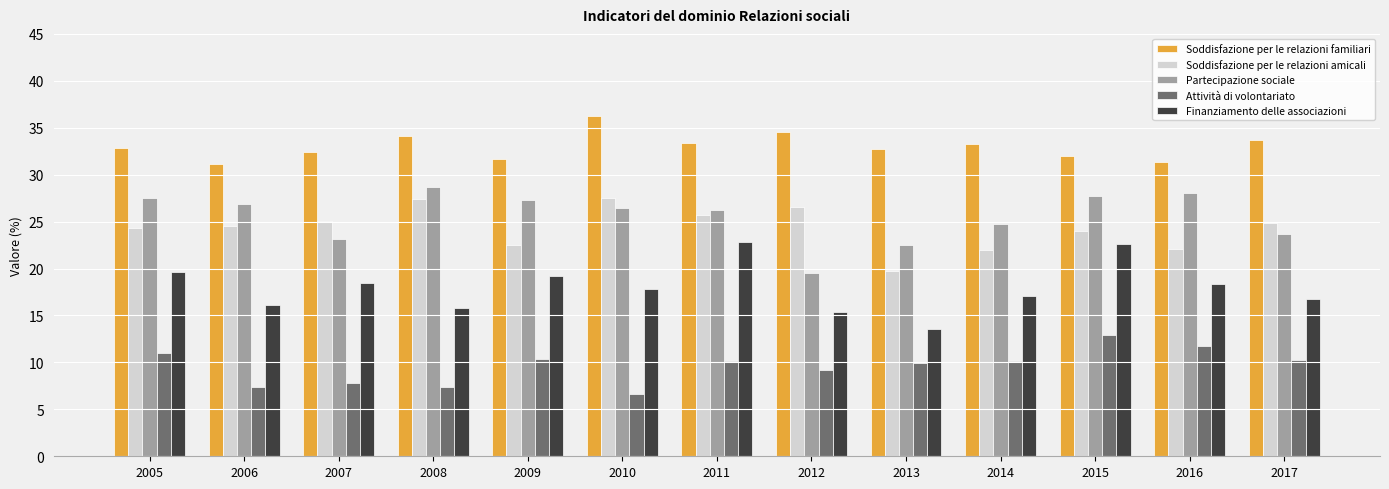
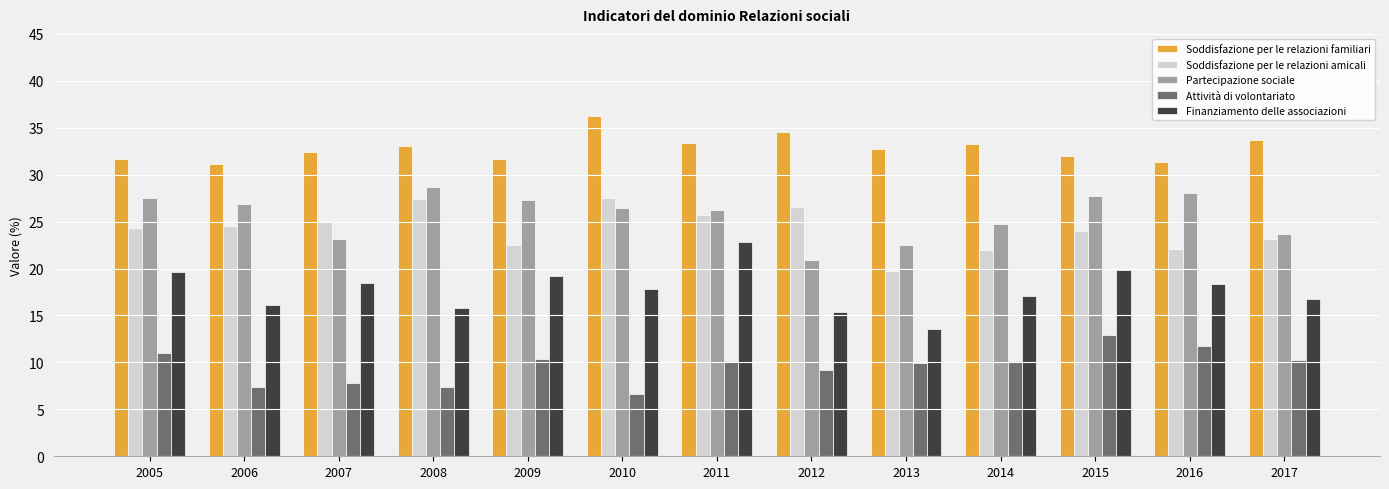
  {
    "Soddisfazione per le relazioni familiari": {
-     "2005": 33,
+     "2005": 32,
      "2006": 31,
      "2007": 32,
-     "2008": 34,
+     "2008": 33,
      "2009": 32,
      "2010": 36,
      "2011": 33,
      "2012": 35,
      "2013": 33,
      "2014": 33,
      "2015": 32,
      "2016": 31,
      "2017": 34
    },
    "Soddisfazione per le relazioni amicali": {
      "2005": 24,
      "2006": 25,
      "2007": 25,
      "2008": 27,
      "2009": 23,
      "2010": 28,
      "2011": 26,
      "2012": 27,
      "2013": 20,
      "2014": 22,
      "2015": 24,
      "2016": 22,
-     "2017": 25
+     "2017": 23
    },
    "Partecipazione sociale": {
      "2005": 28,
      "2006": 27,
      "2007": 23,
      "2008": 29,
      "2009": 27,
      "2010": 27,
      "2011": 26,
-     "2012": 20,
+     "2012": 21,
      "2013": 23,
      "2014": 25,
      "2015": 28,
      "2016": 28,
      "2017": 24
    },
    "Attività di volontariato": {
      "2005": 11,
      "2006": 7,
      "2007": 8,
      "2008": 7,
      "2009": 10,
      "2010": 7,
      "2011": 10,
      "2012": 9,
      "2013": 10,
      "2014": 10,
      "2015": 13,
      "2016": 12,
      "2017": 10
    },
    "Finanziamento delle associazioni": {
      "2005": 20,
      "2006": 16,
      "2007": 19,
      "2008": 16,
      "2009": 19,
      "2010": 18,
      "2011": 23,
      "2012": 15,
      "2013": 14,
      "2014": 17,
-     "2015": 23,
+     "2015": 20,
      "2016": 18,
      "2017": 17
    }
  }
